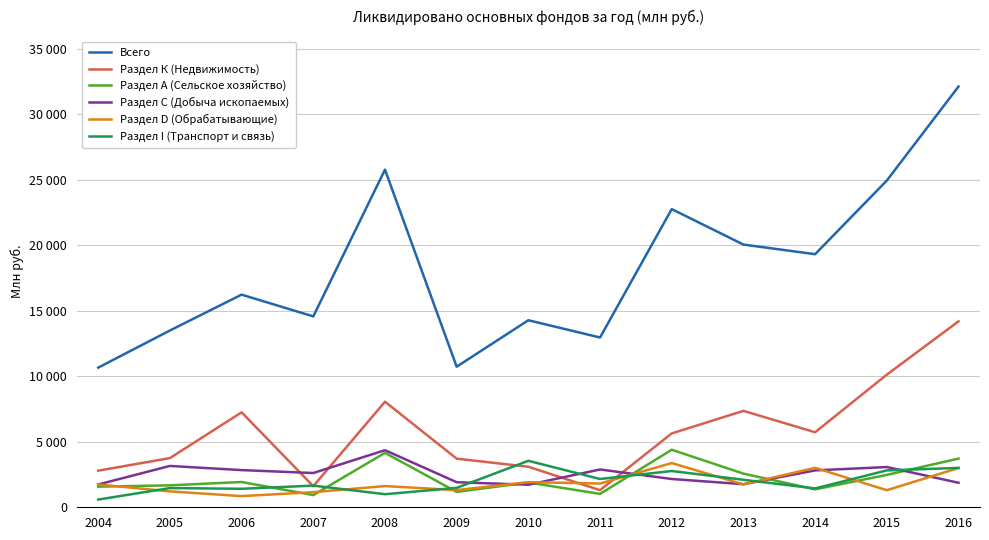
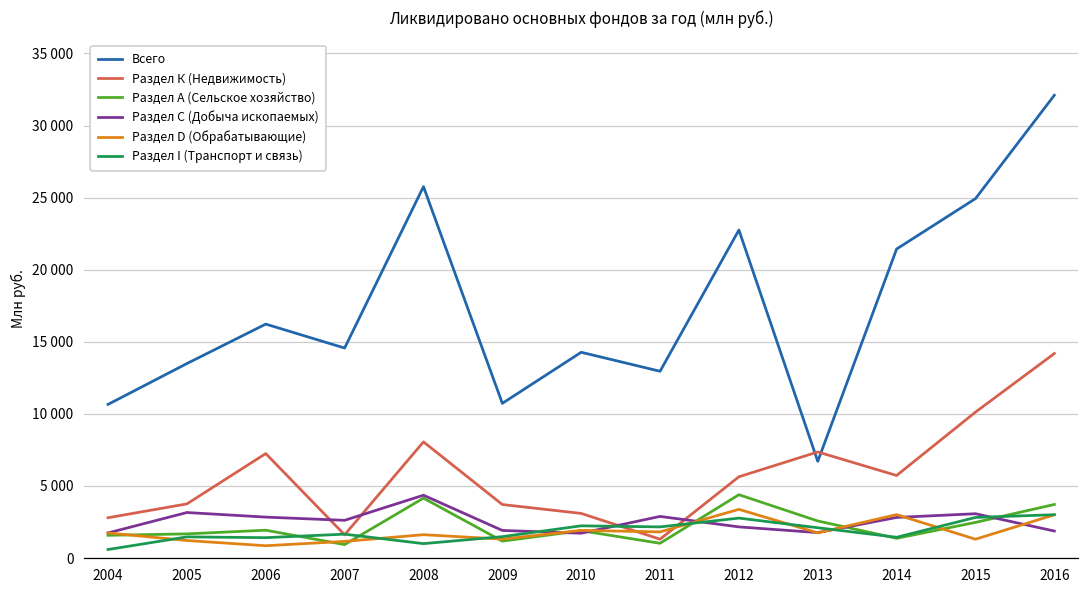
  {
    "Всего": {
      "2004": 10700,
      "2005": 13500,
      "2006": 16200,
      "2007": 14600,
      "2008": 25800,
      "2009": 10700,
      "2010": 14300,
      "2011": 13000,
      "2012": 22800,
-     "2013": 20000,
-     "2014": 19300,
+     "2013": 6700,
+     "2014": 21400,
      "2015": 24900,
      "2016": 32100
    },
    "Раздел К (Недвижимость)": {
      "2004": 2800,
      "2005": 3800,
      "2006": 7200,
      "2008": 8100,
      "2009": 3700,
      "2010": 3100,
      "2011": 1300,
      "2012": 5600,
      "2013": 7400,
      "2014": 5700,
      "2015": 10100,
      "2016": 14200
    },
    "Раздел А (Сельское хозяйство)": {
      "2005": 1700,
      "2006": 1900,
      "2007": 900,
      "2008": 4200,
      "2011": 1000,
      "2012": 4400,
      "2013": 2600,
      "2015": 2500,
      "2016": 3700
    },
    "Раздел С (Добыча ископаемых)": {
      "2005": 3200,
      "2006": 2800,
      "2007": 2600,
      "2008": 4400,
      "2009": 1900,
      "2011": 2900,
      "2012": 2200,
      "2014": 2800,
      "2015": 3100,
      "2016": 1900
    },
    "Раздел D (Обрабатывающие)": {
      "2005": 1200,
      "2006": 900,
      "2007": 1200,
      "2008": 1600,
      "2011": 1800,
      "2012": 3400,
      "2014": 3000,
      "2015": 1300
    },
    "Раздел I (Транспорт и связь)": {
      "2004": 600,
      "2005": 1500,
      "2006": 1400,
      "2008": 1000,
-     "2010": 3500,
+     "2010": 2200,
      "2011": 2200,
      "2012": 2800,
      "2013": 2100,
      "2015": 2800
    }
  }
